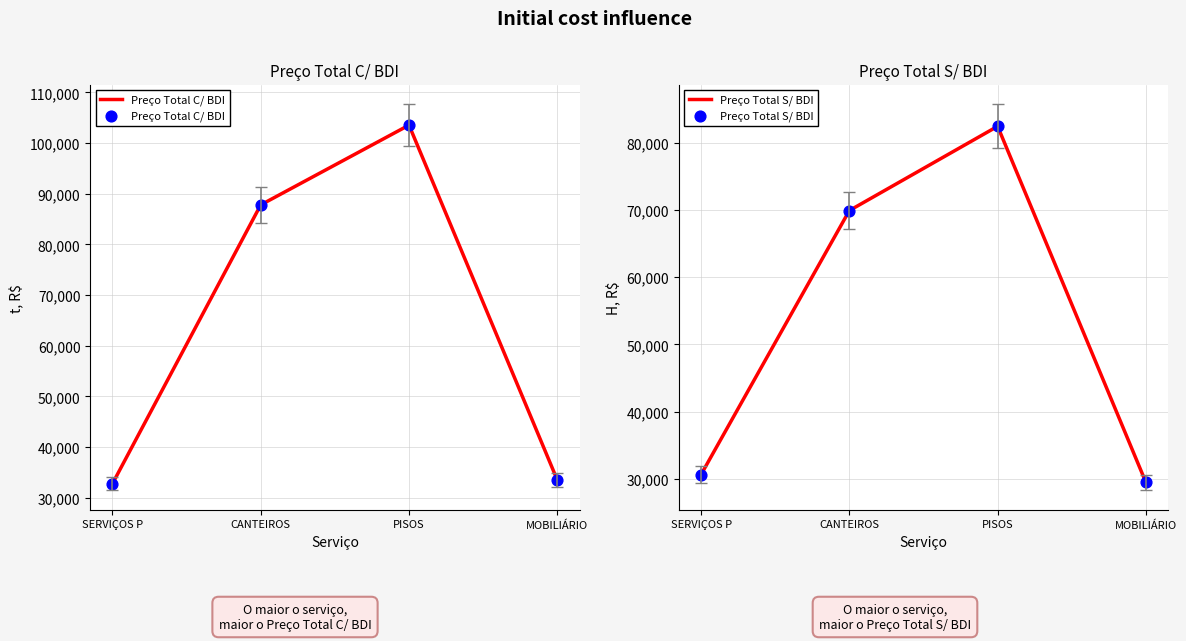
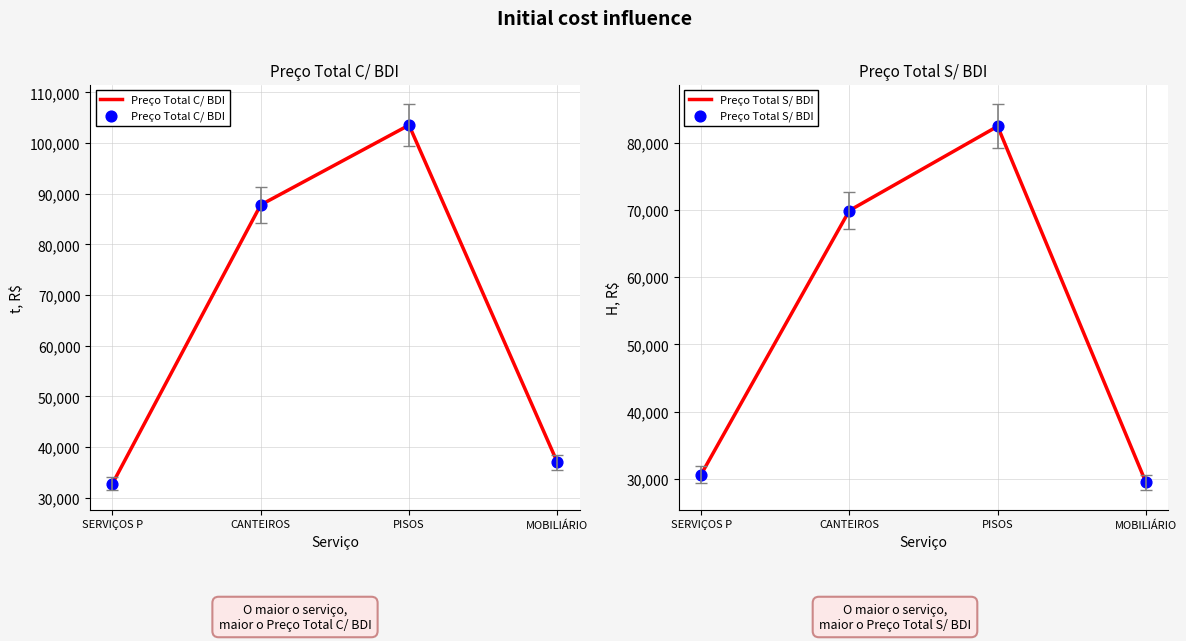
  {
    "Preço Total C/ BDI": {
      "Preço Total C/ BDI": {
        "SERVIÇOS P": "33,000",
        "CANTEIROS": "88,000",
        "PISOS": "104,000",
-       "MOBILIÁRIO": "33,000"
+       "MOBILIÁRIO": "37,000"
      }
    },
    "Preço Total S/ BDI": {
      "Preço Total S/ BDI": {
        "SERVIÇOS P": "31,000",
        "CANTEIROS": "70,000",
        "PISOS": "82,000",
        "MOBILIÁRIO": "29,000"
      }
    }
  }
